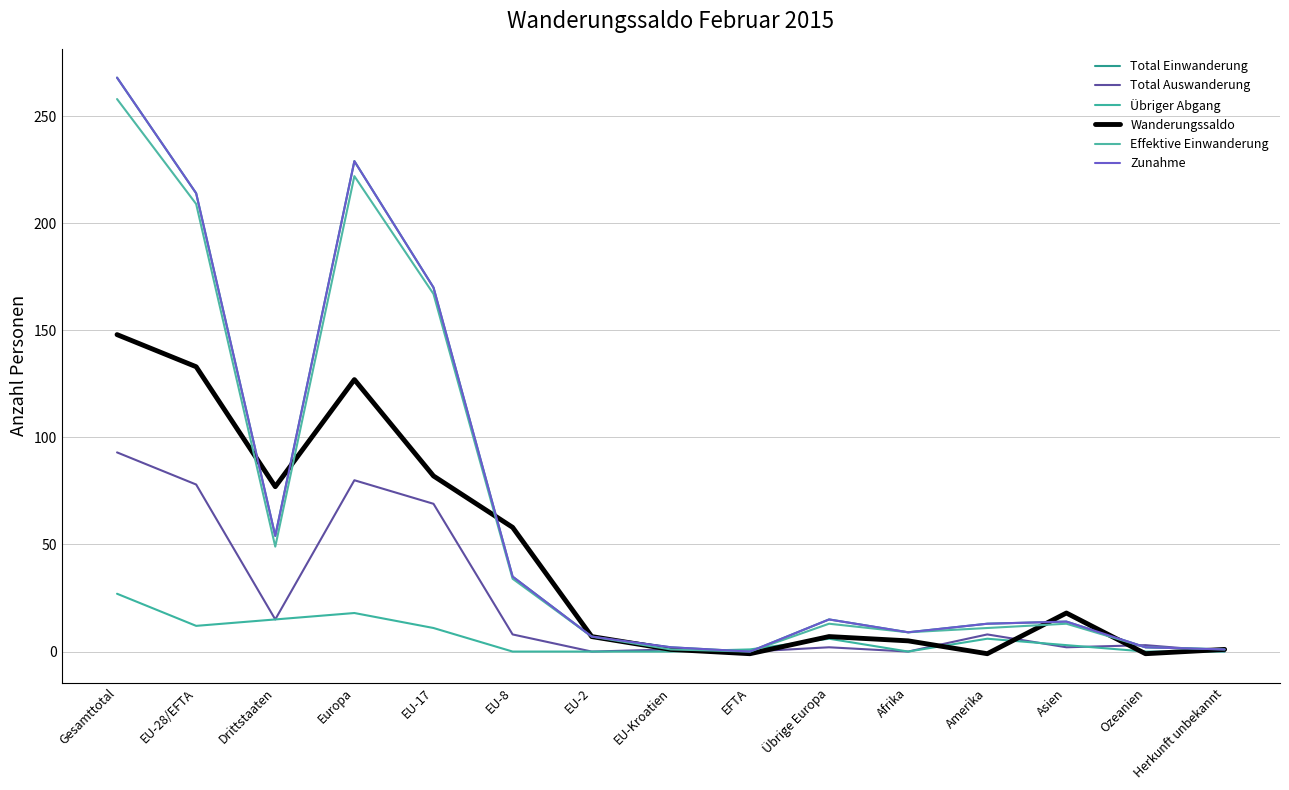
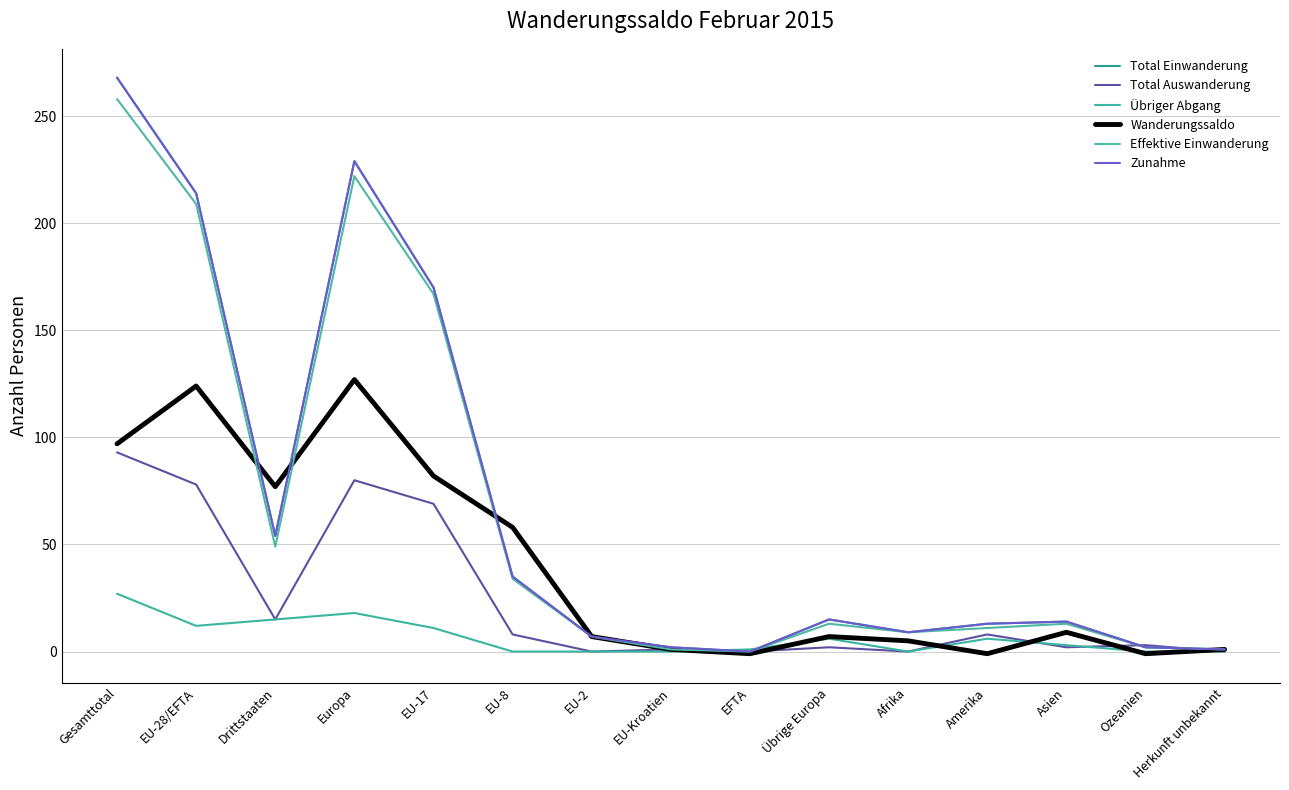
  {
    "Wanderungssaldo": {
-     "Gesamttotal": 148,
-     "EU-28/EFTA": 133,
+     "Gesamttotal": 97,
+     "EU-28/EFTA": 124,
      "Drittstaaten": 77,
      "Europa": 127,
      "EU-17": 82,
      "EU-8": 58,
      "Afrika": 5,
      "Amerika": -1,
-     "Asien": 18
+     "Asien": 9
    }
  }
